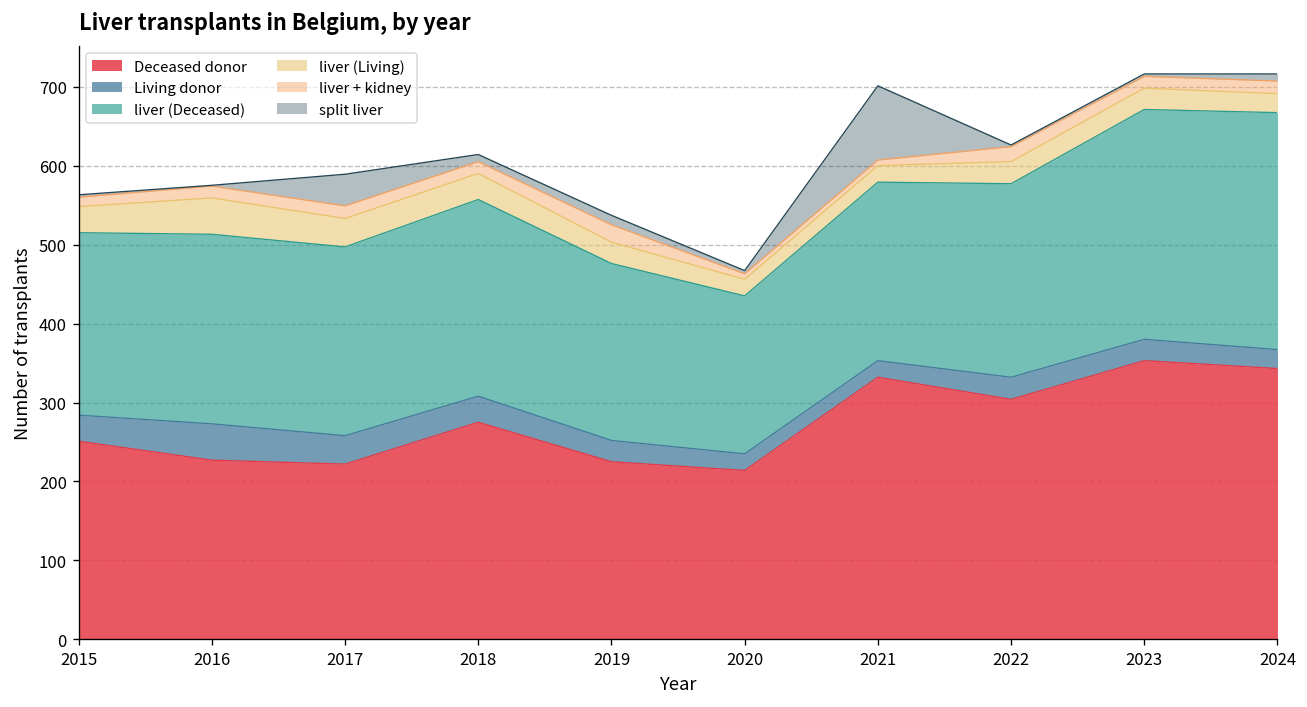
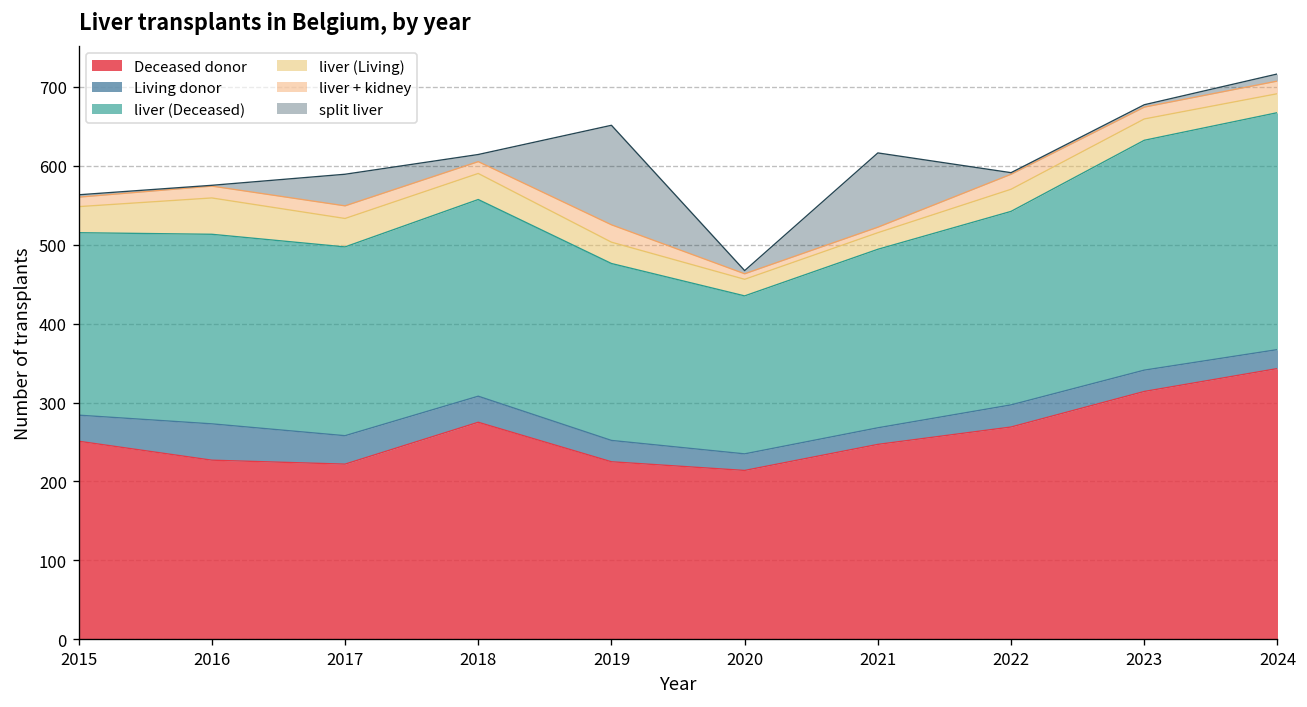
  {
    "Deceased donor": {
      "2015": 250,
      "2016": 230,
      "2017": 220,
      "2018": 280,
      "2019": 230,
      "2020": 210,
-     "2021": 330,
-     "2022": 300,
-     "2023": 350,
+     "2021": 250,
+     "2022": 270,
+     "2023": 310,
      "2024": 340
    },
    "split liver": {
      "2017": 40,
      "2018": 10,
-     "2019": 10,
+     "2019": 130,
      "2020": 0,
      "2021": 90,
      "2024": 10
    }
  }
